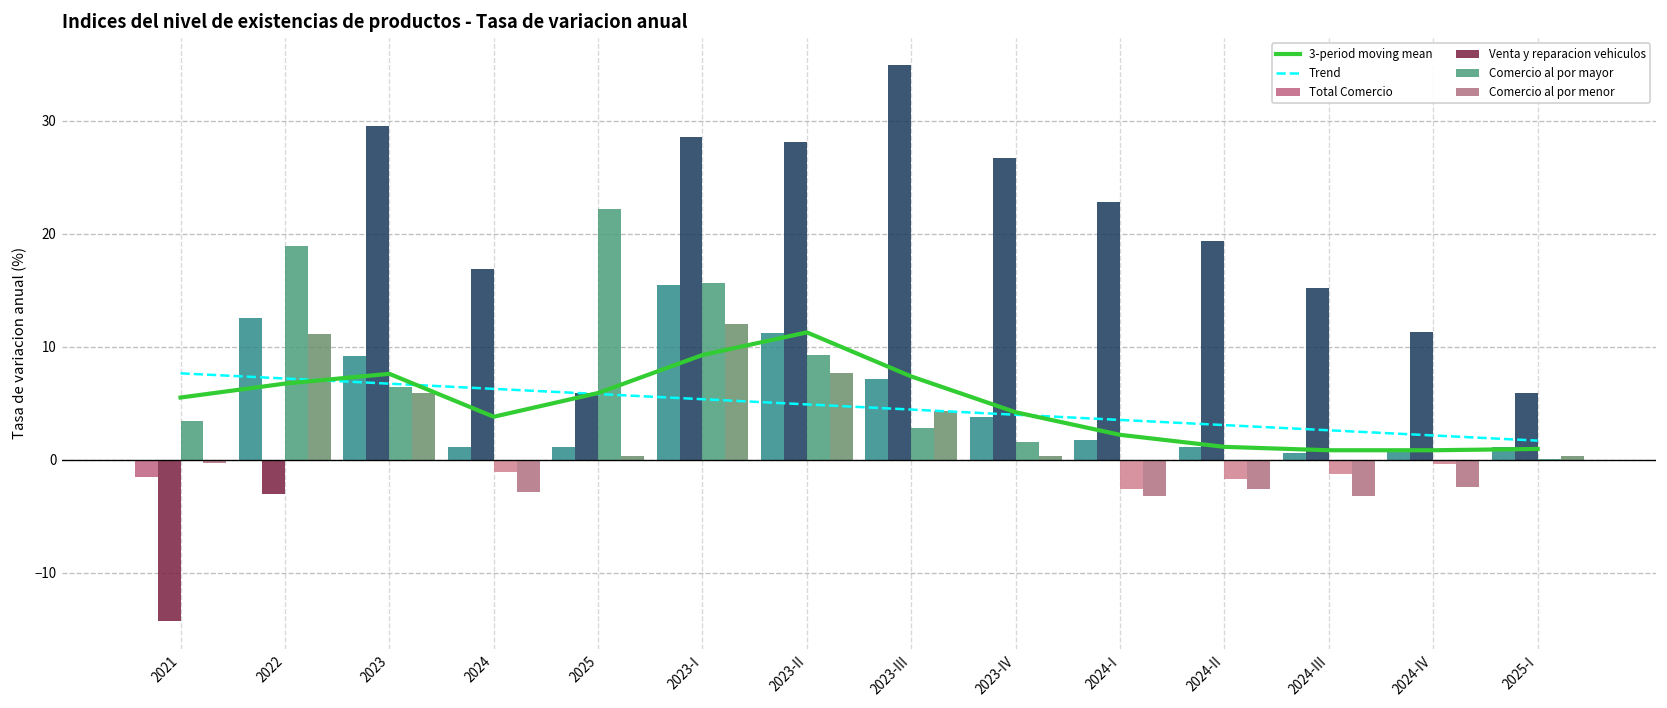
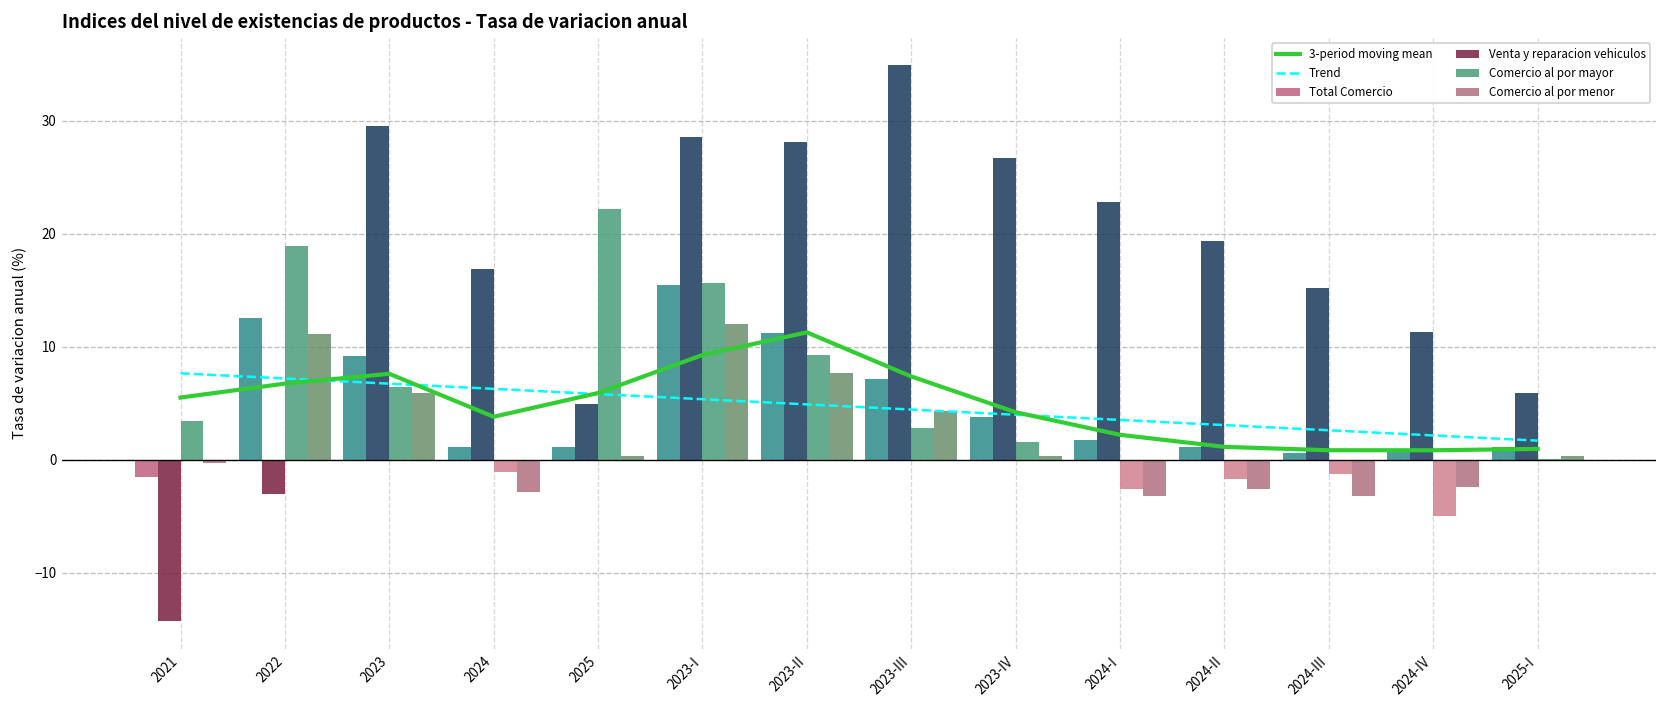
  {
    "3-period moving mean": {
      "2021": 6,
      "2022": 7,
      "2023": 8,
      "2024": 4,
      "2023-I": 9,
      "2023-II": 11,
      "2023-III": 7,
      "2024-I": 2,
      "2024-II": 1,
      "2024-III": 1,
      "2024-IV": 1,
      "2025-I": 1
    },
    "Venta y reparacion vehiculos": {
      "2021": -14,
      "2022": -3,
      "2023": 30,
      "2024": 17,
-     "2025": 6,
+     "2025": 5,
      "2023-I": 29,
      "2023-II": 28,
      "2023-III": 35,
      "2023-IV": 27,
      "2024-I": 23,
      "2024-II": 19,
      "2024-III": 15,
      "2024-IV": 11,
      "2025-I": 6
    },
    "Trend": {
      "2021": 8,
      "2022": 7,
      "2023": 7,
      "2024": 6,
      "2023-I": 5,
      "2023-II": 5,
      "2023-III": 4,
      "2024-I": 4,
      "2024-II": 3,
      "2024-III": 3,
      "2024-IV": 2,
      "2025-I": 2
    },
    "Comercio al por mayor": {
      "2021": 3,
      "2022": 19,
      "2023": 6,
      "2024": -1,
      "2025": 22,
      "2023-I": 16,
      "2023-II": 9,
      "2023-III": 3,
      "2023-IV": 2,
      "2024-I": -3,
      "2024-II": -2,
      "2024-III": -1,
-     "2024-IV": 0
+     "2024-IV": -5
    }
  }
